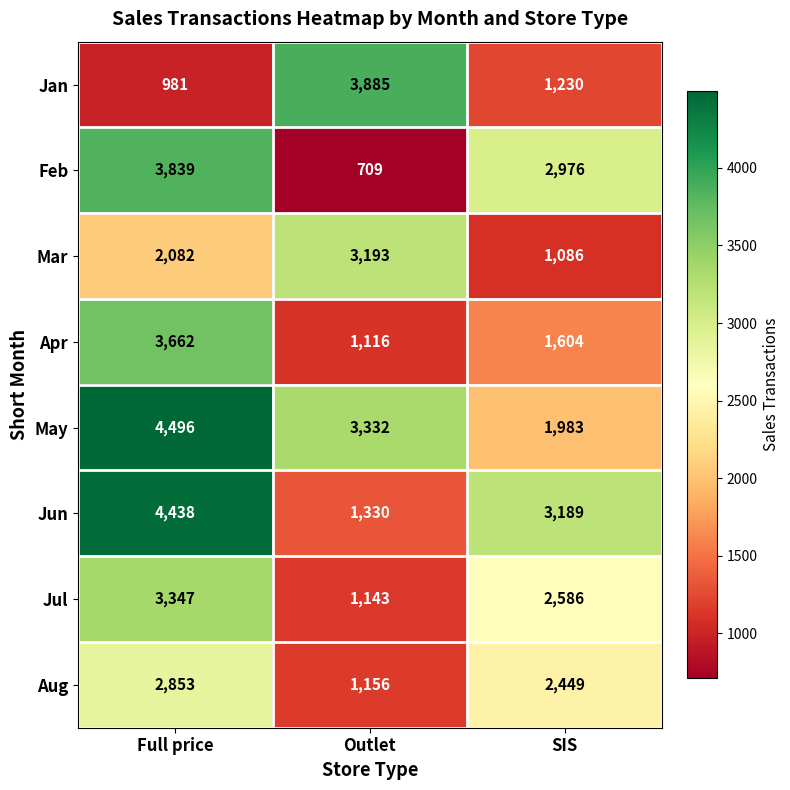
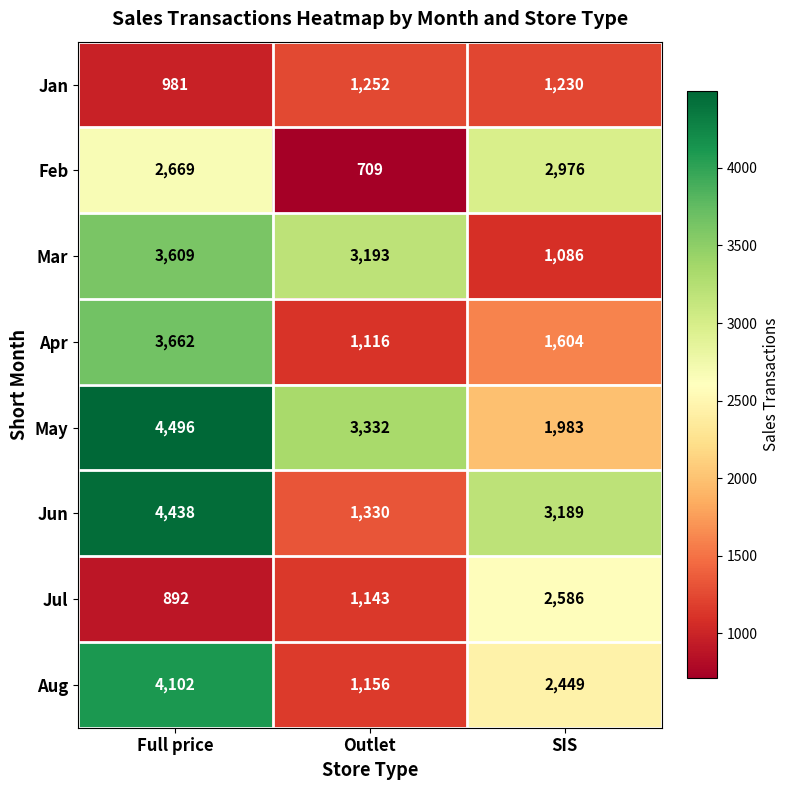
  {
    "Jan": {
      "Full price": "981",
-     "Outlet": "3,885",
+     "Outlet": "1,252",
      "SIS": "1,230"
    },
    "Feb": {
-     "Full price": "3,839",
+     "Full price": "2,669",
      "Outlet": "709",
      "SIS": "2,976"
    },
    "Mar": {
-     "Full price": "2,082",
+     "Full price": "3,609",
      "Outlet": "3,193",
      "SIS": "1,086"
    },
    "Apr": {
      "Full price": "3,662",
      "Outlet": "1,116",
      "SIS": "1,604"
    },
    "May": {
      "Full price": "4,496",
      "Outlet": "3,332",
      "SIS": "1,983"
    },
    "Jun": {
      "Full price": "4,438",
      "Outlet": "1,330",
      "SIS": "3,189"
    },
    "Jul": {
-     "Full price": "3,347",
+     "Full price": "892",
      "Outlet": "1,143",
      "SIS": "2,586"
    },
    "Aug": {
-     "Full price": "2,853",
+     "Full price": "4,102",
      "Outlet": "1,156",
      "SIS": "2,449"
    }
  }
